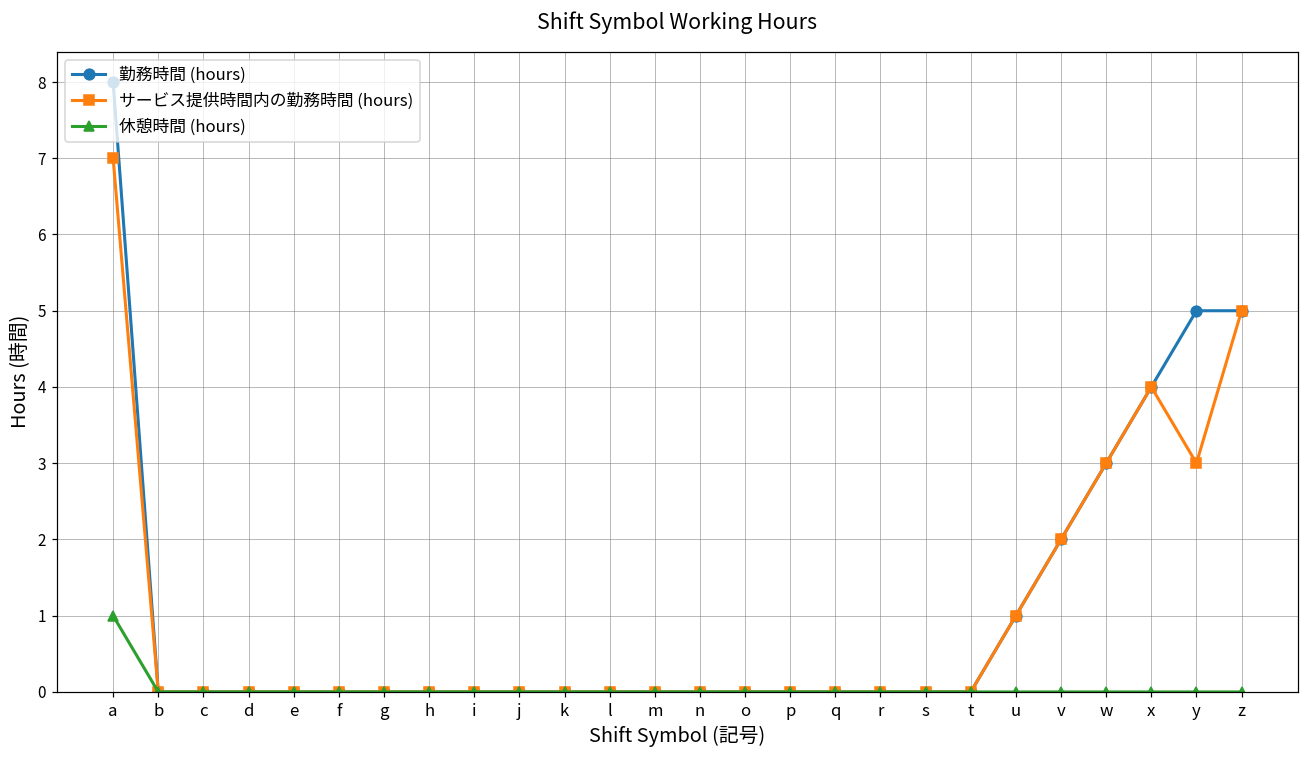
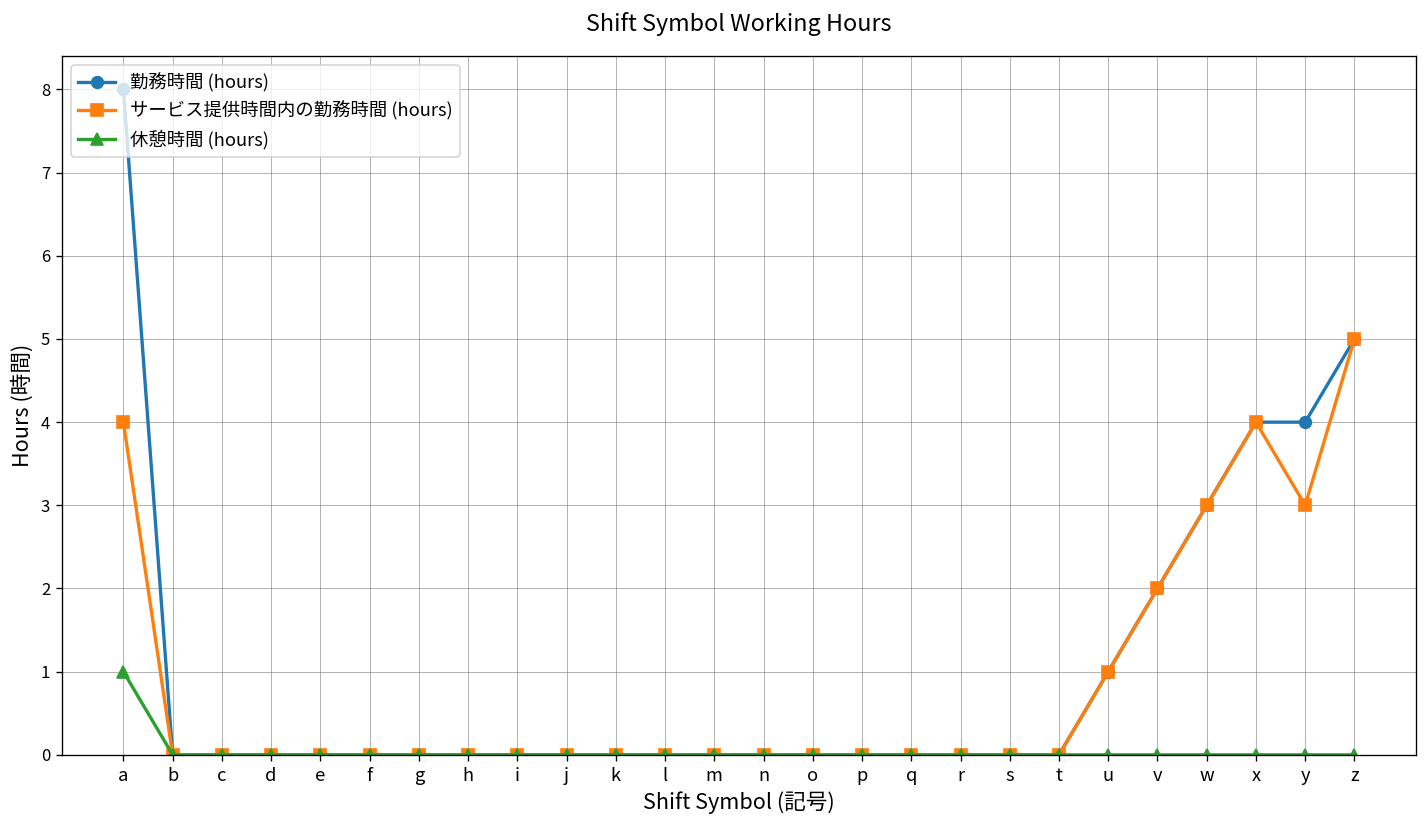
  {
    "勤務時間 (hours)": {
-     "y": 5
+     "y": 4
    },
    "サービス提供時間内の勤務時間 (hours)": {
-     "a": 7,
+     "a": 4,
      "y": 3
    },
    "休憩時間 (hours)": {
      "a": 1,
      "u": 0,
      "v": 0,
      "w": 0,
      "x": 0,
      "y": 0,
      "z": 0
    }
  }
